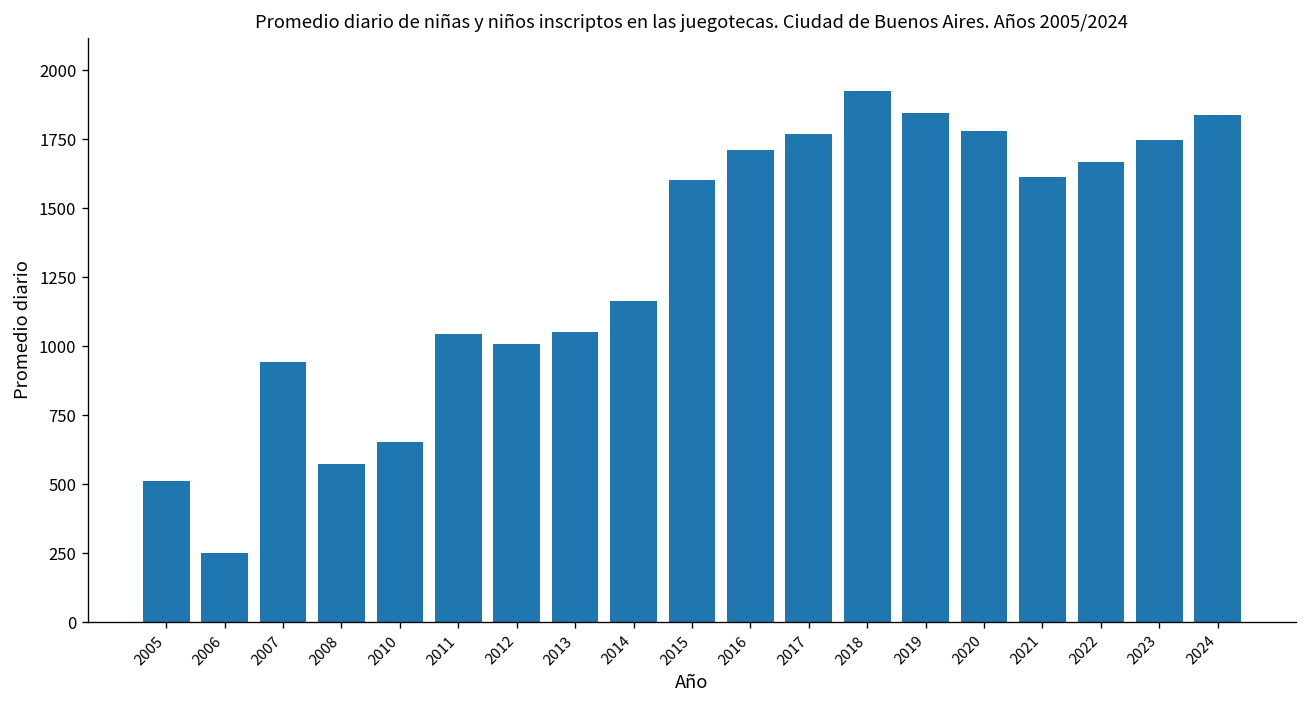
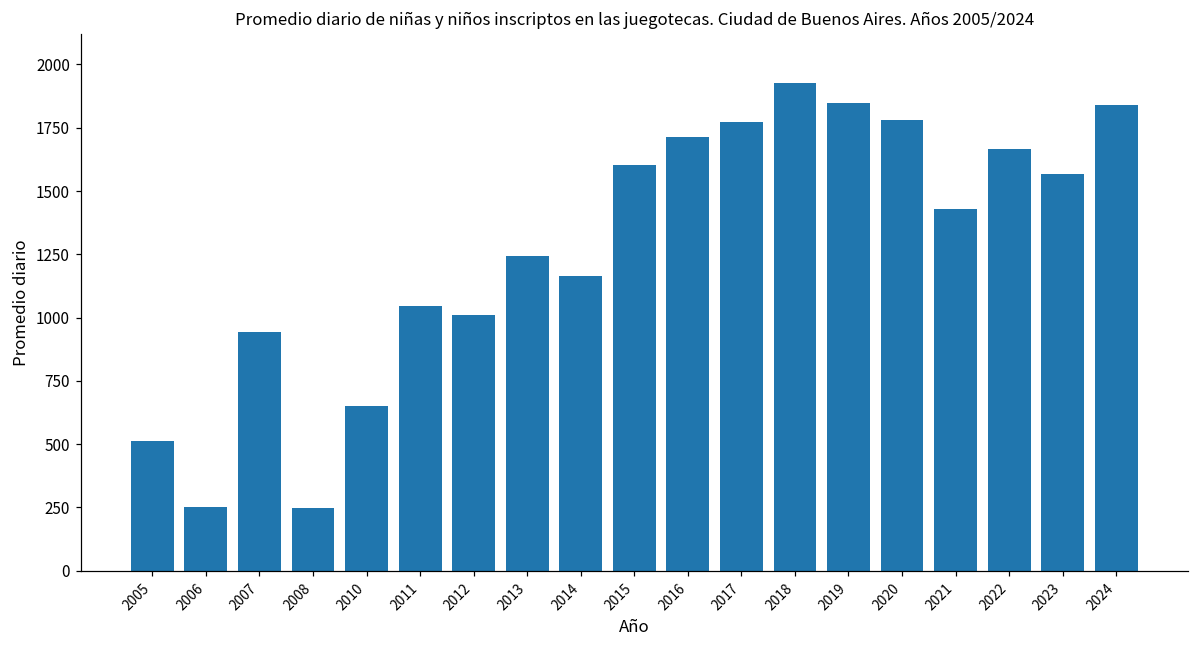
  {
    "2005": 510,
    "2006": 250,
    "2007": 940,
-   "2008": 580,
+   "2008": 250,
    "2010": 650,
    "2011": 1050,
    "2012": 1010,
-   "2013": 1050,
+   "2013": 1240,
    "2014": 1170,
    "2015": 1600,
    "2016": 1710,
    "2017": 1770,
    "2018": 1930,
    "2019": 1850,
    "2020": 1780,
-   "2021": 1620,
+   "2021": 1430,
    "2022": 1670,
-   "2023": 1750,
+   "2023": 1570,
    "2024": 1840
  }
